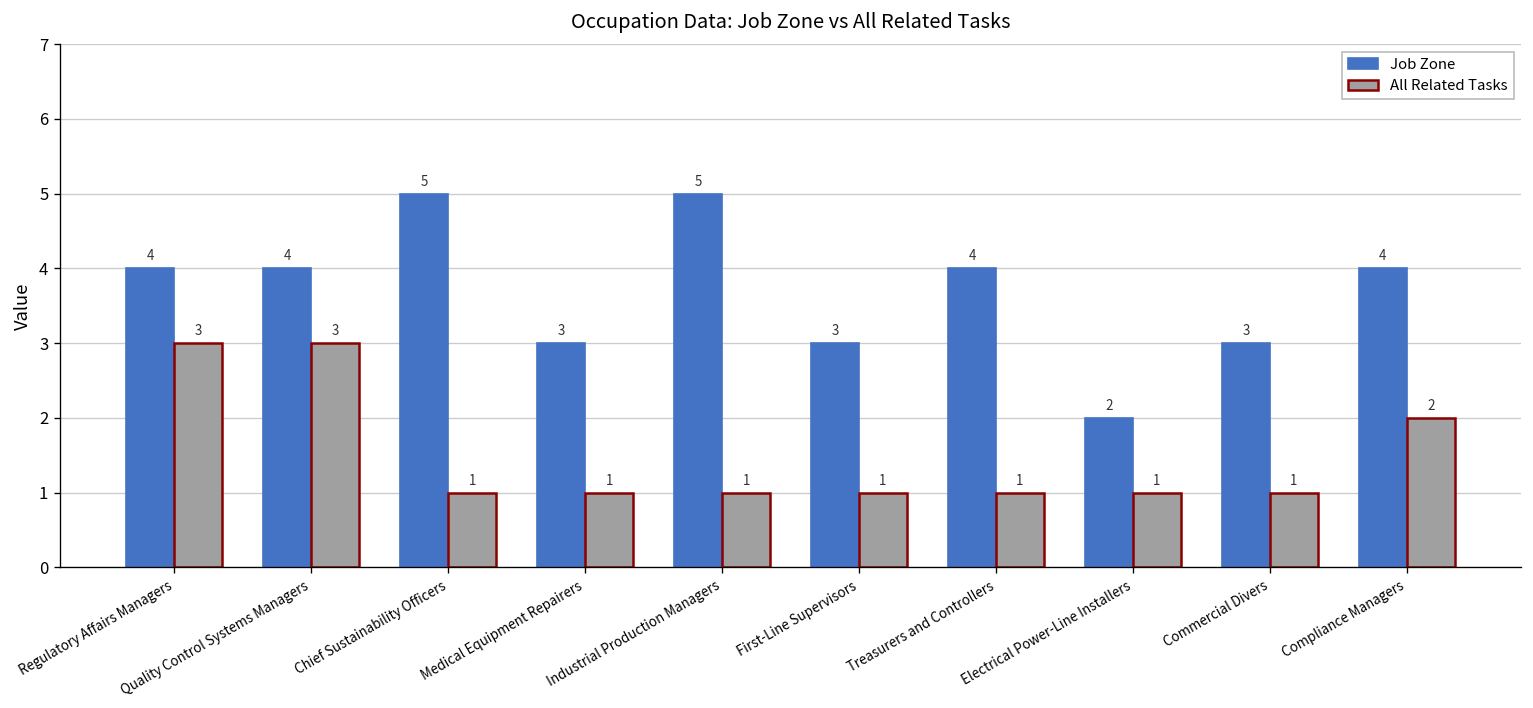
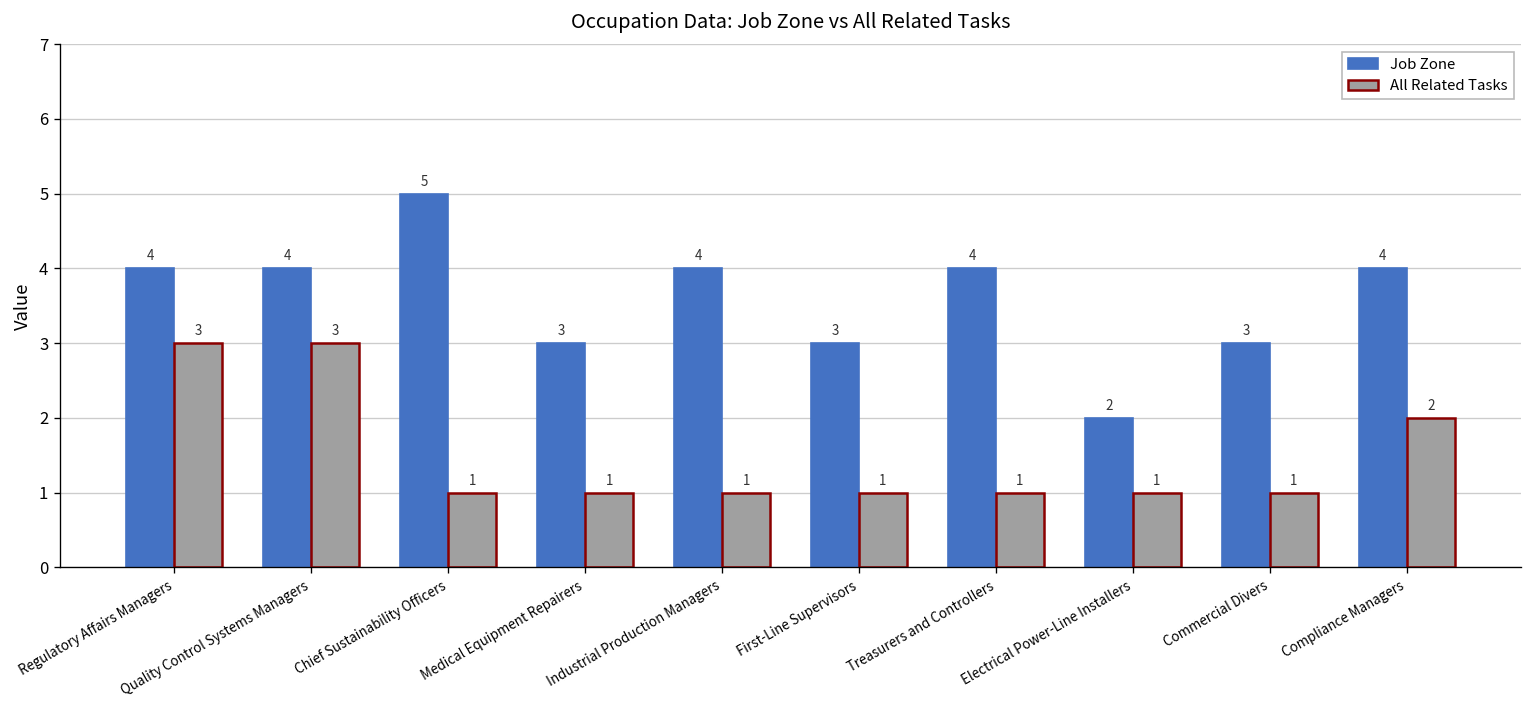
  {
    "Job Zone": {
      "Regulatory Affairs Managers": 4,
      "Quality Control Systems Managers": 4,
      "Chief Sustainability Officers": 5,
      "Medical Equipment Repairers": 3,
-     "Industrial Production Managers": 5,
+     "Industrial Production Managers": 4,
      "First-Line Supervisors": 3,
      "Treasurers and Controllers": 4,
      "Electrical Power-Line Installers": 2,
      "Commercial Divers": 3,
      "Compliance Managers": 4
    },
    "All Related Tasks": {
      "Regulatory Affairs Managers": 3,
      "Quality Control Systems Managers": 3,
      "Chief Sustainability Officers": 1,
      "Medical Equipment Repairers": 1,
      "Industrial Production Managers": 1,
      "First-Line Supervisors": 1,
      "Treasurers and Controllers": 1,
      "Electrical Power-Line Installers": 1,
      "Commercial Divers": 1,
      "Compliance Managers": 2
    }
  }
